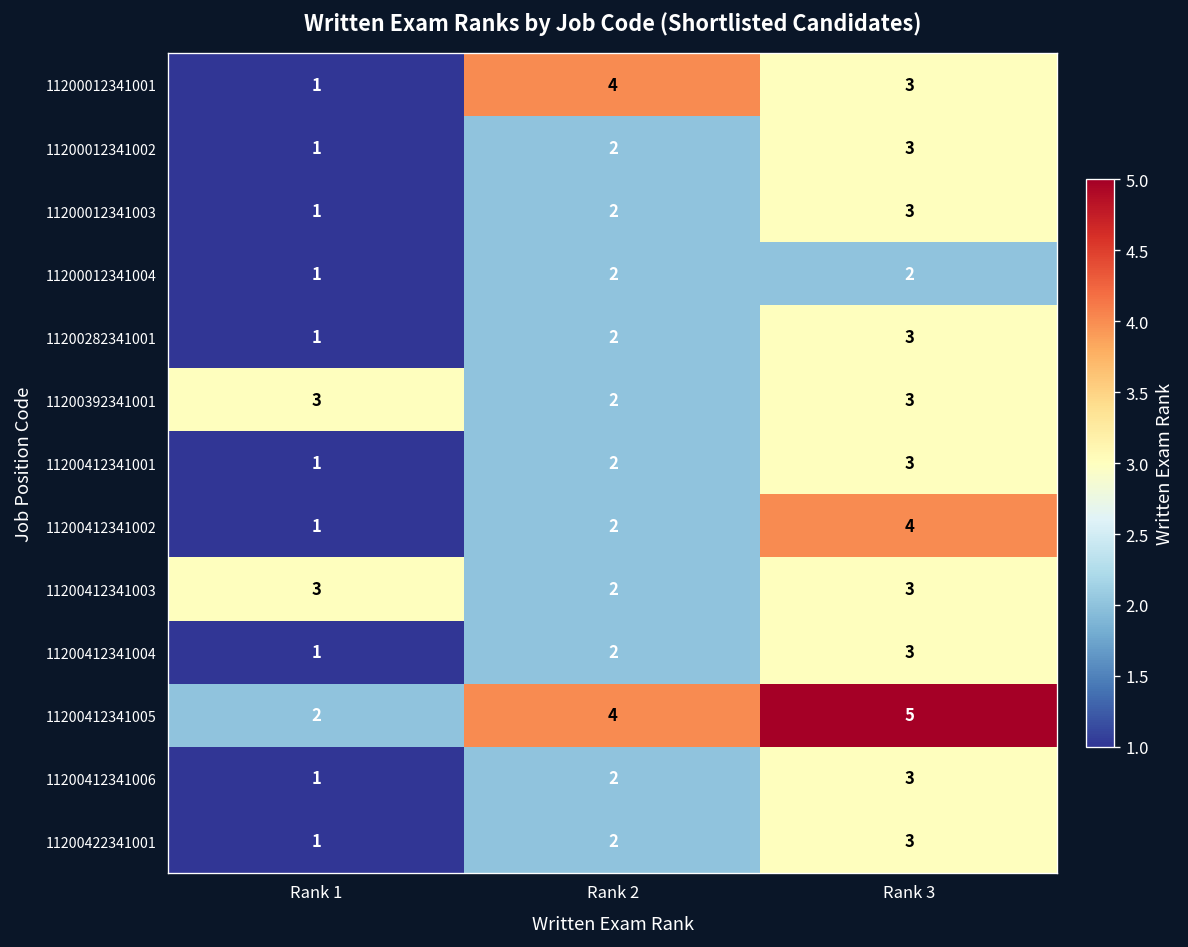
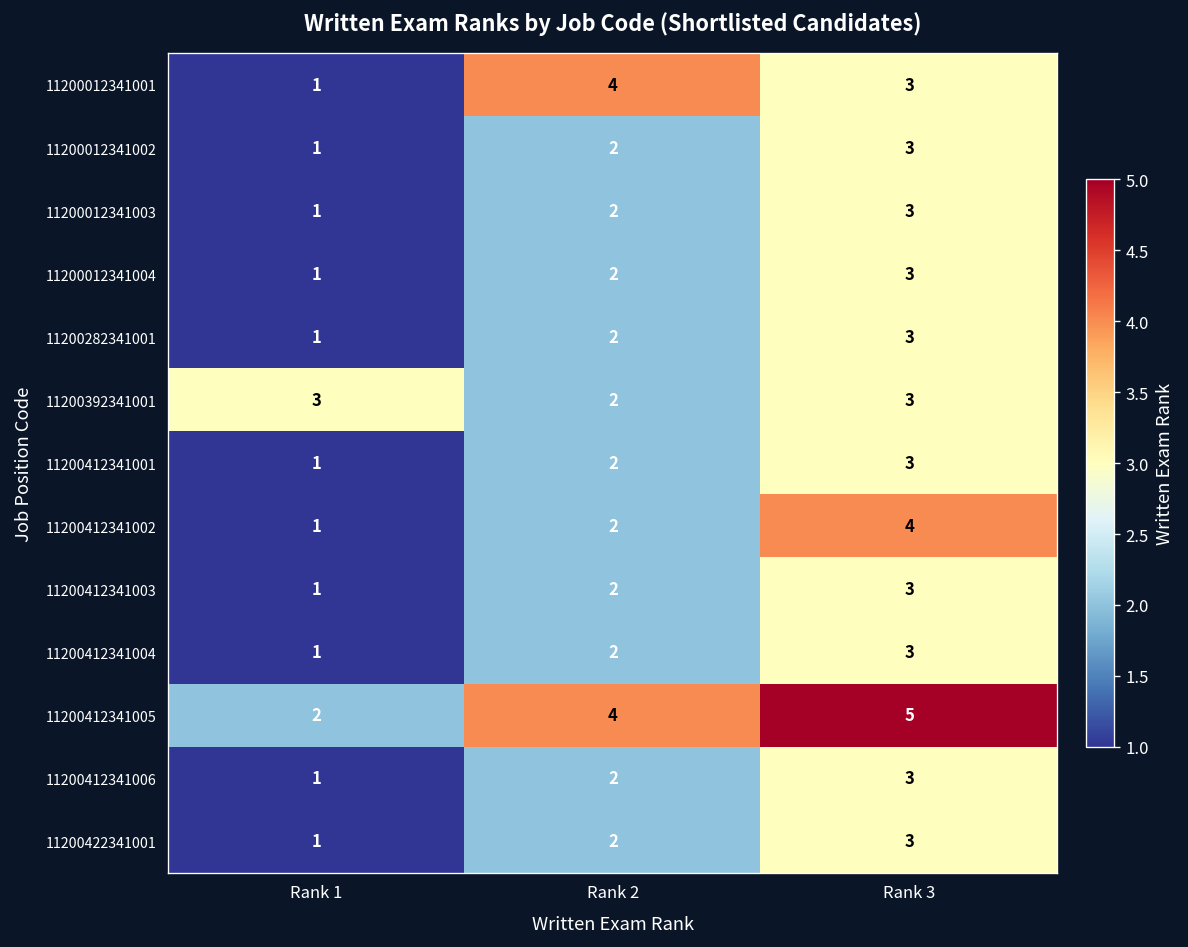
  {
    "11200012341001": {
      "Rank 1": 1,
      "Rank 2": 4,
      "Rank 3": 3
    },
    "11200012341002": {
      "Rank 1": 1,
      "Rank 2": 2,
      "Rank 3": 3
    },
    "11200012341003": {
      "Rank 1": 1,
      "Rank 2": 2,
      "Rank 3": 3
    },
    "11200012341004": {
      "Rank 1": 1,
      "Rank 2": 2,
-     "Rank 3": 2
+     "Rank 3": 3
    },
    "11200282341001": {
      "Rank 1": 1,
      "Rank 2": 2,
      "Rank 3": 3
    },
    "11200392341001": {
      "Rank 1": 3,
      "Rank 2": 2,
      "Rank 3": 3
    },
    "11200412341001": {
      "Rank 1": 1,
      "Rank 2": 2,
      "Rank 3": 3
    },
    "11200412341002": {
      "Rank 1": 1,
      "Rank 2": 2,
      "Rank 3": 4
    },
    "11200412341003": {
-     "Rank 1": 3,
+     "Rank 1": 1,
      "Rank 2": 2,
      "Rank 3": 3
    },
    "11200412341004": {
      "Rank 1": 1,
      "Rank 2": 2,
      "Rank 3": 3
    },
    "11200412341005": {
      "Rank 1": 2,
      "Rank 2": 4,
      "Rank 3": 5
    },
    "11200412341006": {
      "Rank 1": 1,
      "Rank 2": 2,
      "Rank 3": 3
    },
    "11200422341001": {
      "Rank 1": 1,
      "Rank 2": 2,
      "Rank 3": 3
    }
  }
